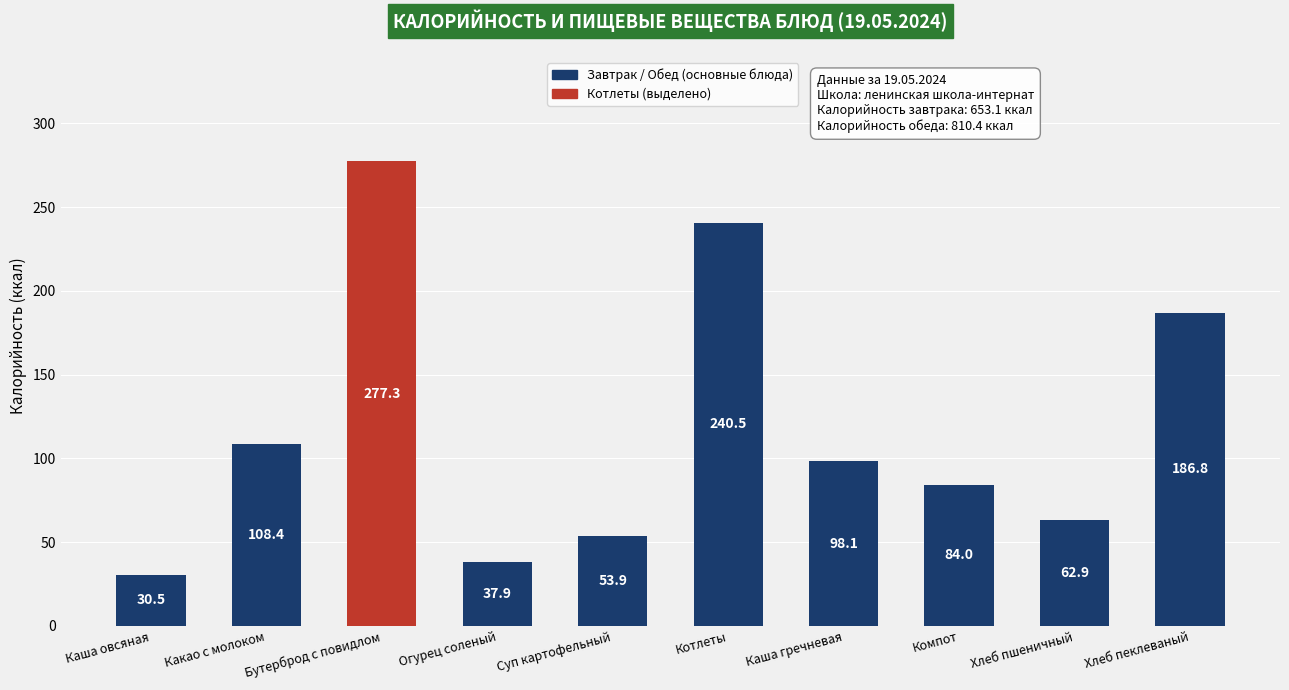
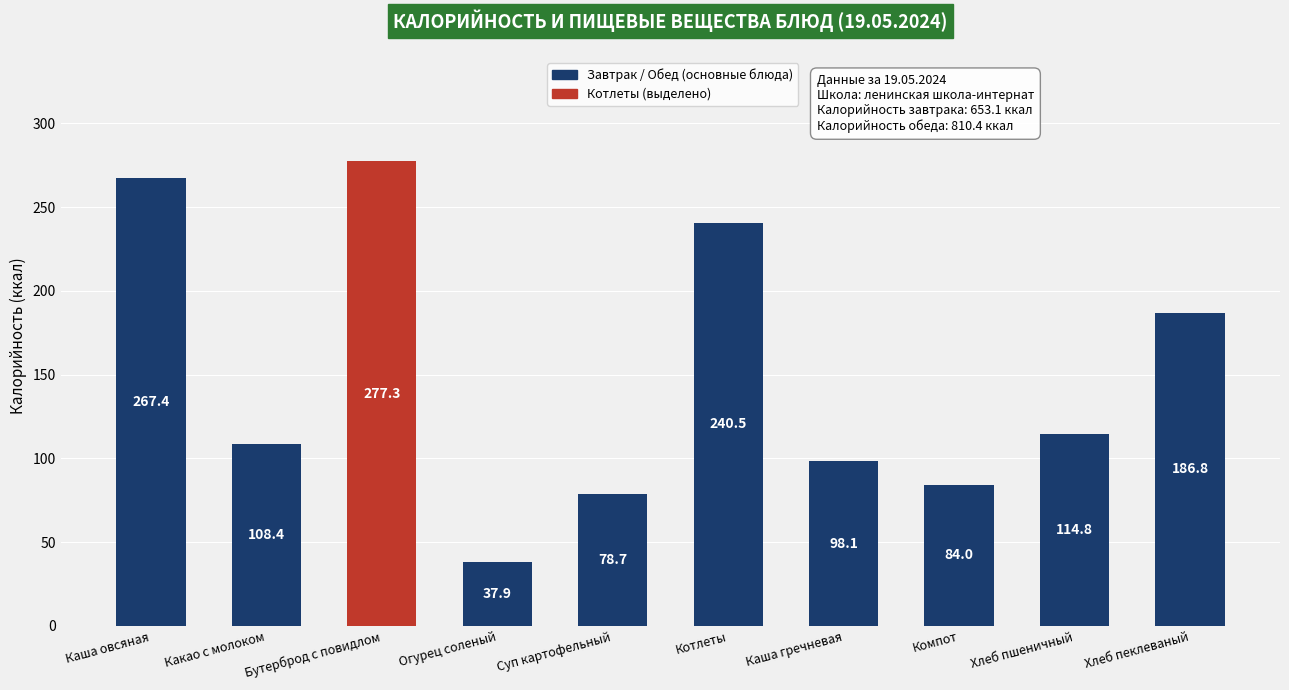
  {
-   "Каша овсяная": 30.5,
+   "Каша овсяная": 267.4,
    "Какао с молоком": 108.4,
    "Бутерброд с повидлом": 277.3,
    "Огурец соленый": 37.9,
-   "Суп картофельный": 53.9,
+   "Суп картофельный": 78.7,
    "Котлеты": 240.5,
    "Каша гречневая": 98.1,
    "Компот": 84.0,
-   "Хлеб пшеничный": 62.9,
+   "Хлеб пшеничный": 114.8,
    "Хлеб пеклеваный": 186.8
  }
